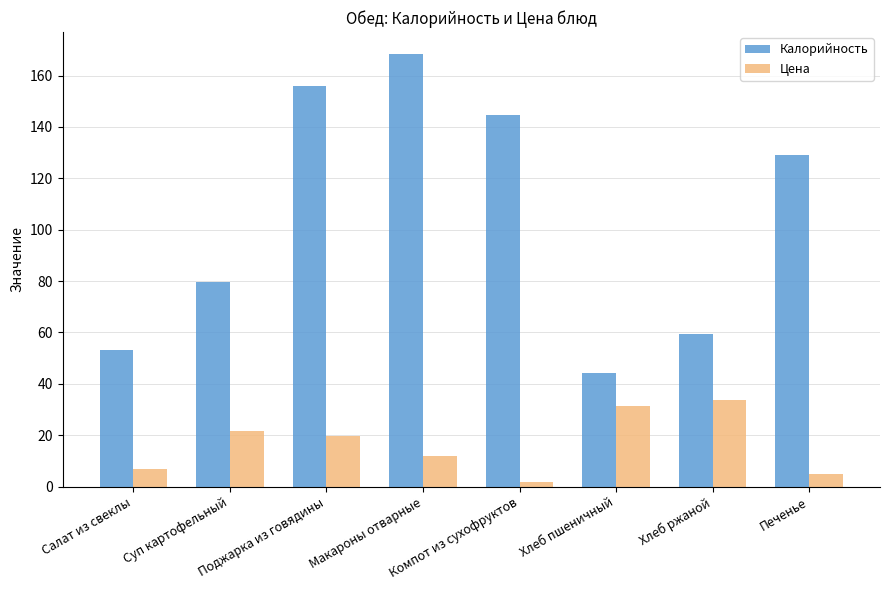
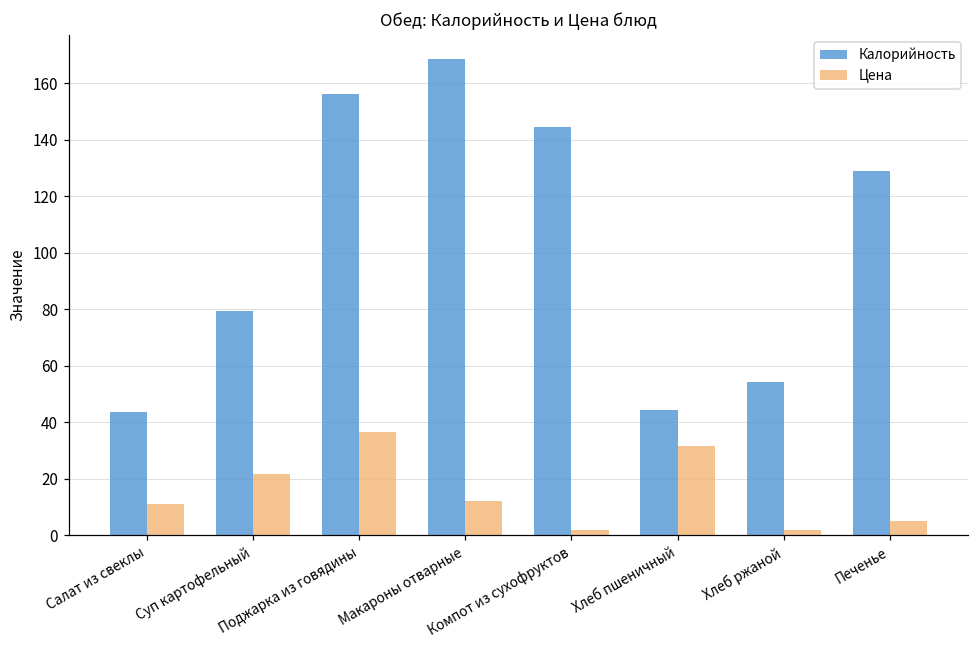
  {
    "Калорийность": {
-     "Салат из свеклы": 53,
+     "Салат из свеклы": 44,
      "Суп картофельный": 79,
      "Поджарка из говядины": 156,
      "Макароны отварные": 169,
      "Компот из сухофруктов": 145,
      "Хлеб пшеничный": 44,
-     "Хлеб ржаной": 59,
+     "Хлеб ржаной": 54,
      "Печенье": 129
    },
    "Цена": {
-     "Салат из свеклы": 7,
+     "Салат из свеклы": 11,
      "Суп картофельный": 22,
-     "Поджарка из говядины": 20,
+     "Поджарка из говядины": 36,
      "Макароны отварные": 12,
      "Компот из сухофруктов": 2,
      "Хлеб пшеничный": 32,
-     "Хлеб ржаной": 34,
+     "Хлеб ржаной": 2,
      "Печенье": 5
    }
  }
